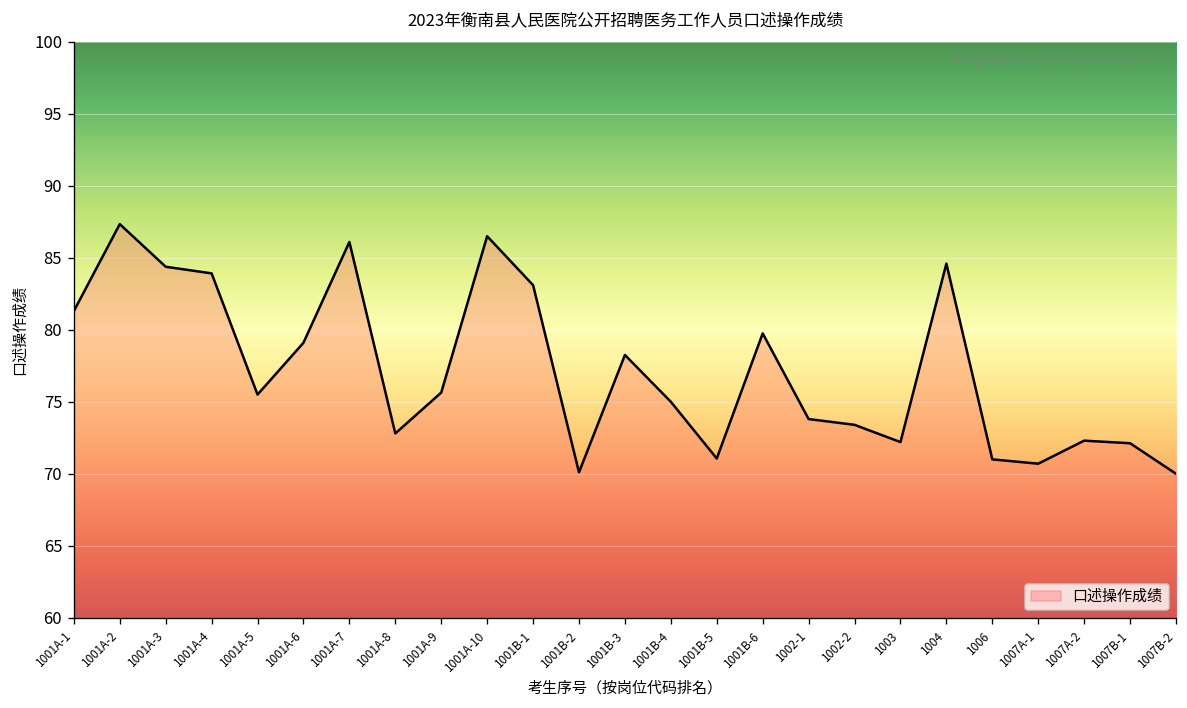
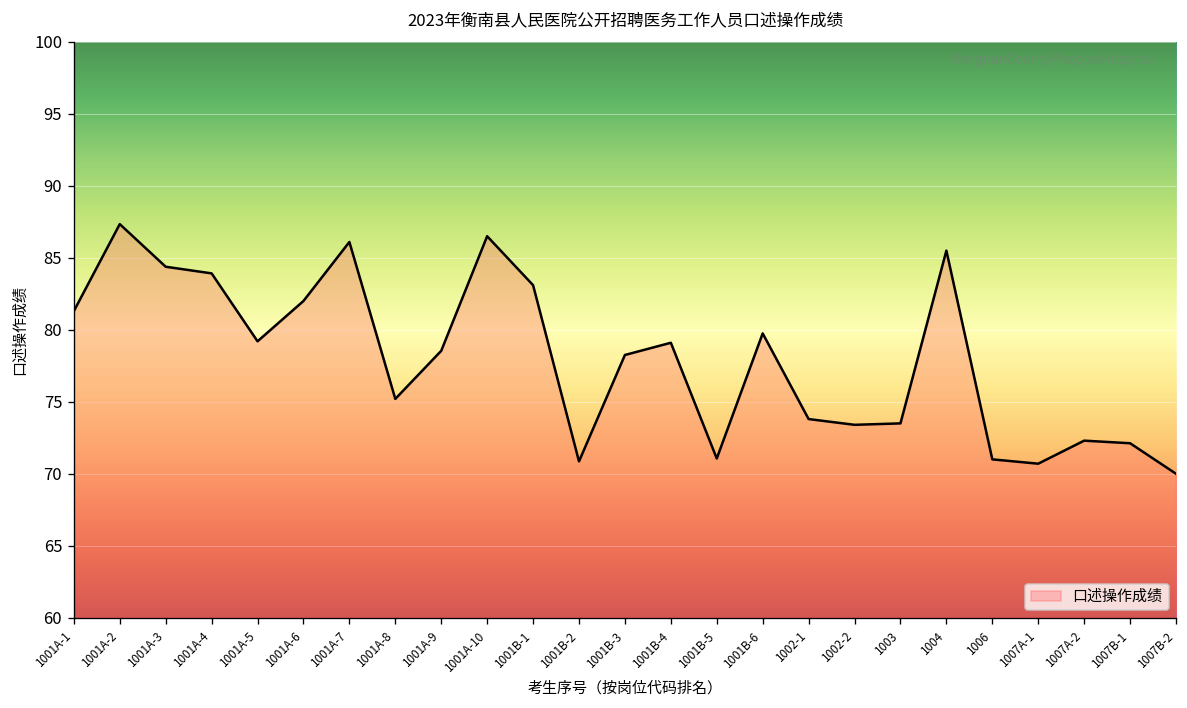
  {
    "1001A-1": 81.3,
    "1001A-2": 87.3,
    "1001A-3": 84.4,
    "1001A-4": 83.9,
-   "1001A-5": 75.5,
-   "1001A-6": 79.1,
+   "1001A-5": 79.2,
+   "1001A-6": 82.0,
    "1001A-7": 86.1,
-   "1001A-8": 72.8,
-   "1001A-9": 75.6,
+   "1001A-8": 75.2,
+   "1001A-9": 78.5,
    "1001A-10": 86.5,
    "1001B-1": 83.1,
-   "1001B-2": 70.1,
+   "1001B-2": 70.9,
    "1001B-3": 78.3,
-   "1001B-4": 75.0,
+   "1001B-4": 79.1,
    "1001B-5": 71.1,
    "1001B-6": 79.8,
    "1002-1": 73.8,
    "1002-2": 73.4,
-   "1003": 72.2,
-   "1004": 84.6,
+   "1003": 73.5,
+   "1004": 85.5,
    "1006": 71.0,
    "1007A-1": 70.7,
    "1007A-2": 72.3,
    "1007B-1": 72.1,
    "1007B-2": 70.0
  }
